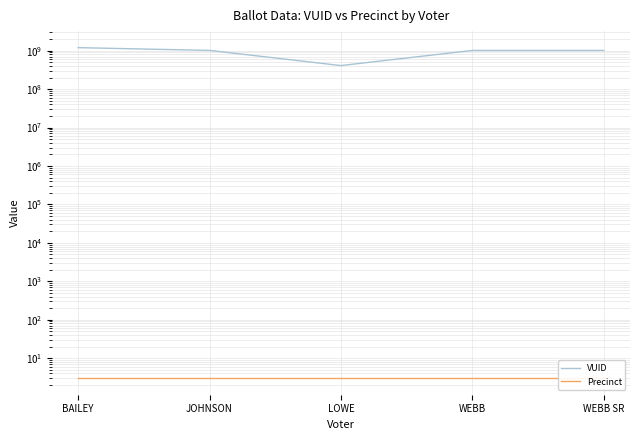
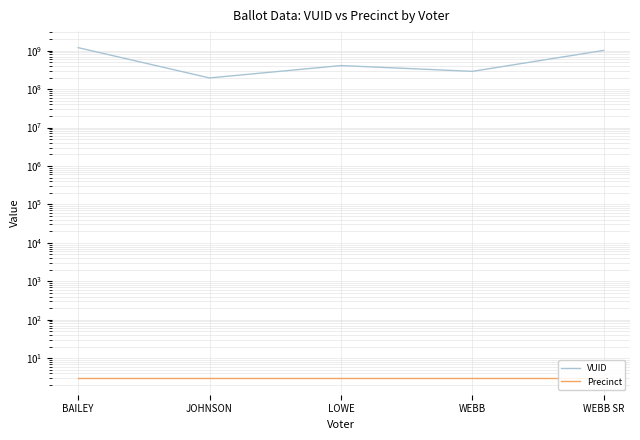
  {
    "VUID": {
      "BAILEY": 1200000000,
-     "JOHNSON": 1000000000,
+     "JOHNSON": 200000000,
      "LOWE": 400000000,
-     "WEBB": 1000000000,
+     "WEBB": 300000000,
      "WEBB SR": 1000000000
    },
    "Precinct": {
      "BAILEY": 3,
      "JOHNSON": 3,
      "LOWE": 3,
      "WEBB": 3
    }
  }
